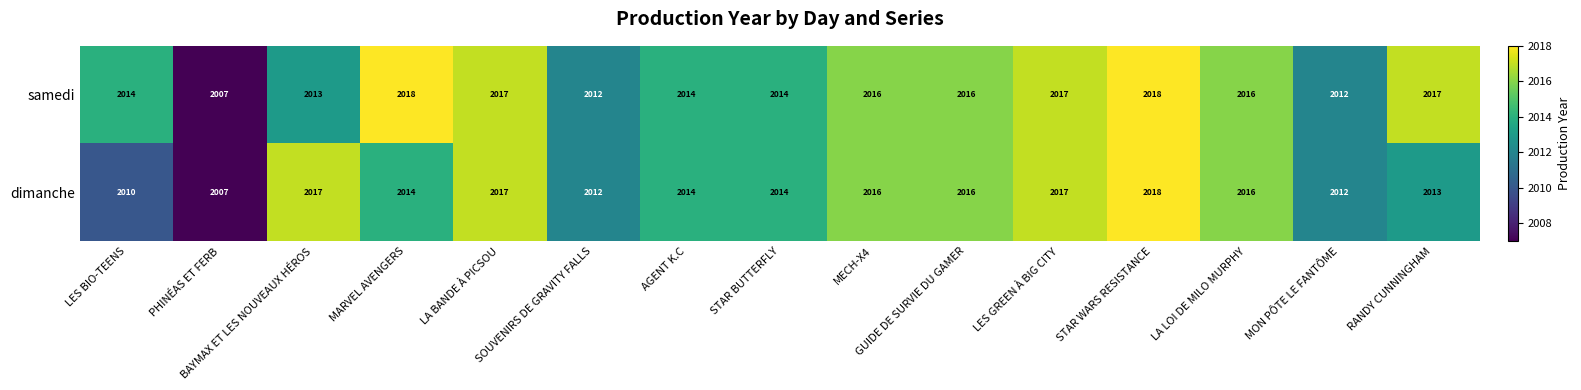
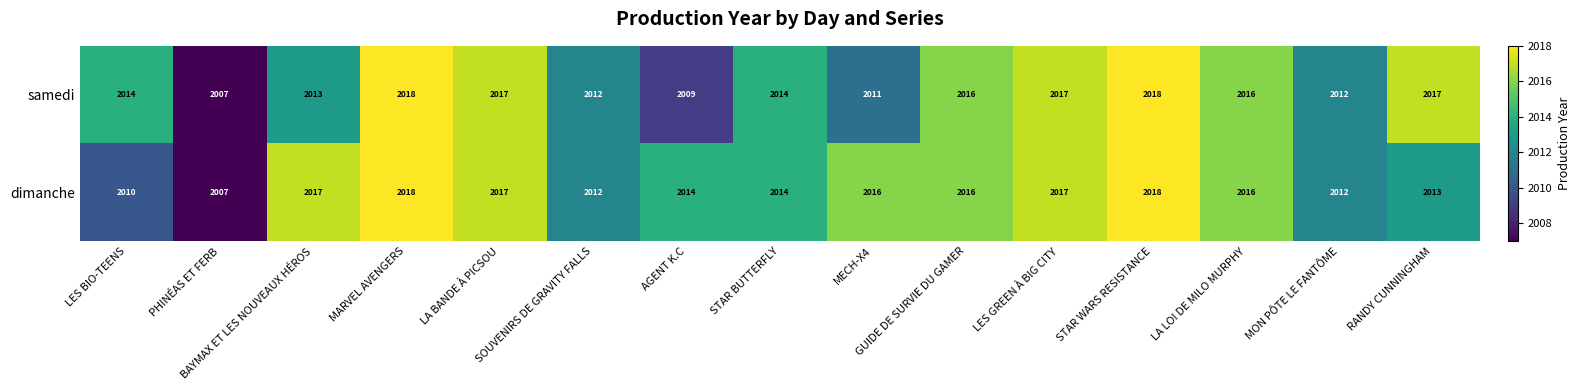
  {
    "samedi": {
      "LES BIO-TEENS": 2014,
      "PHINÉAS ET FERB": 2007,
      "BAYMAX ET LES NOUVEAUX HÉROS": 2013,
      "MARVEL AVENGERS": 2018,
      "LA BANDE À PICSOU": 2017,
      "SOUVENIRS DE GRAVITY FALLS": 2012,
-     "AGENT K.C": 2014,
+     "AGENT K.C": 2009,
      "STAR BUTTERFLY": 2014,
-     "MECH-X4": 2016,
+     "MECH-X4": 2011,
      "GUIDE DE SURVIE DU GAMER": 2016,
      "LES GREEN À BIG CITY": 2017,
      "STAR WARS RESISTANCE": 2018,
      "LA LOI DE MILO MURPHY": 2016,
      "MON PÔTE LE FANTÔME": 2012,
      "RANDY CUNNINGHAM": 2017
    },
    "dimanche": {
      "LES BIO-TEENS": 2010,
      "PHINÉAS ET FERB": 2007,
      "BAYMAX ET LES NOUVEAUX HÉROS": 2017,
-     "MARVEL AVENGERS": 2014,
+     "MARVEL AVENGERS": 2018,
      "LA BANDE À PICSOU": 2017,
      "SOUVENIRS DE GRAVITY FALLS": 2012,
      "AGENT K.C": 2014,
      "STAR BUTTERFLY": 2014,
      "MECH-X4": 2016,
      "GUIDE DE SURVIE DU GAMER": 2016,
      "LES GREEN À BIG CITY": 2017,
      "STAR WARS RESISTANCE": 2018,
      "LA LOI DE MILO MURPHY": 2016,
      "MON PÔTE LE FANTÔME": 2012,
      "RANDY CUNNINGHAM": 2013
    }
  }
